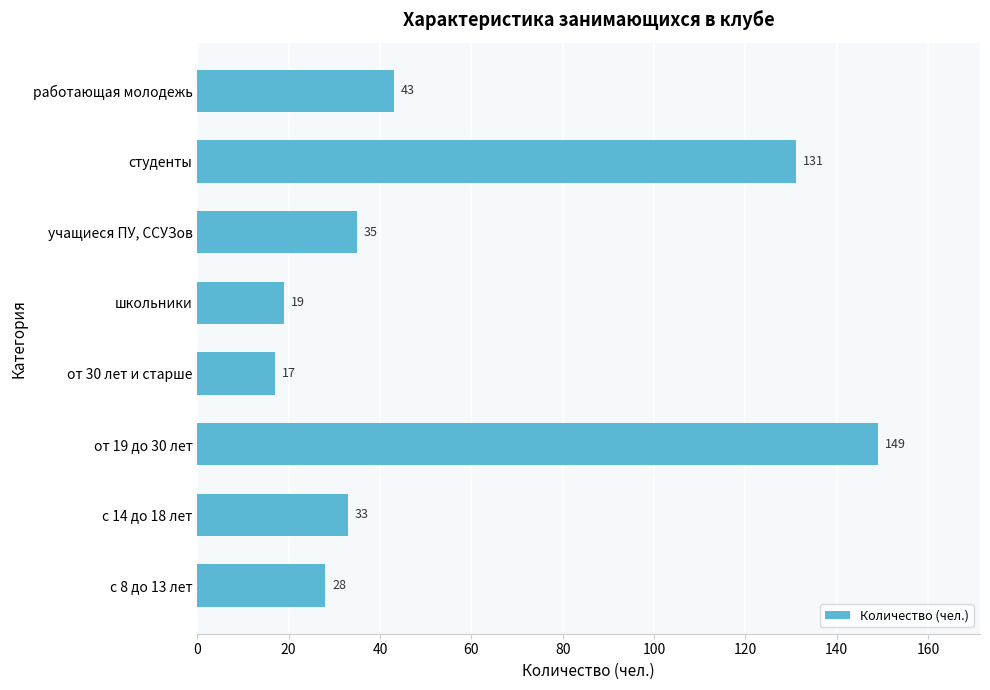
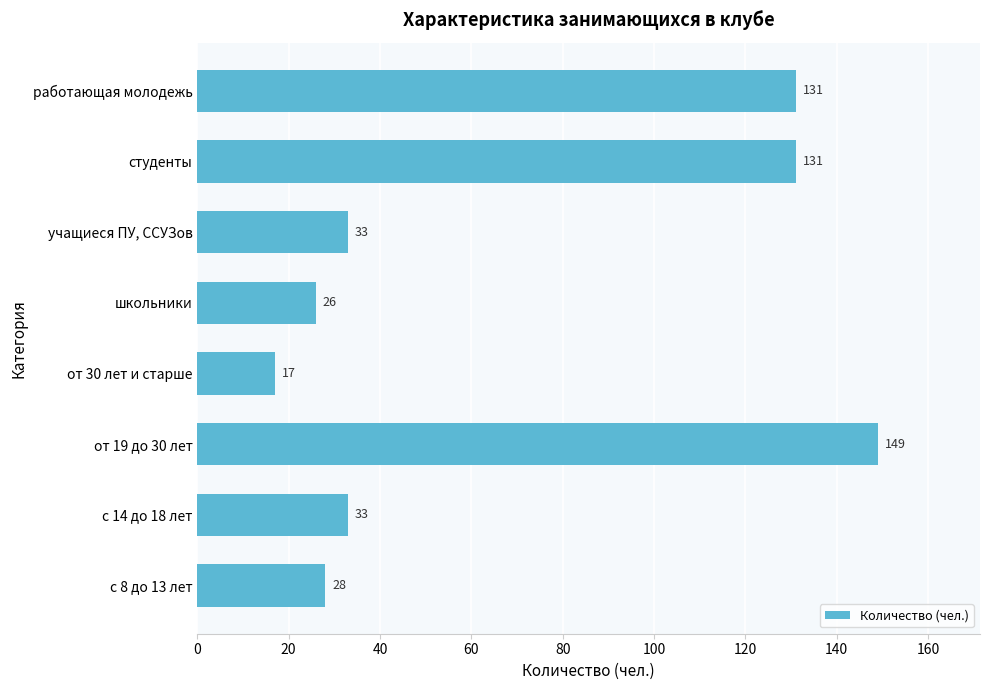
  {
-   "работающая молодежь": 43,
+   "работающая молодежь": 131,
    "студенты": 131,
-   "учащиеся ПУ, ССУЗов": 35,
-   "школьники": 19,
+   "учащиеся ПУ, ССУЗов": 33,
+   "школьники": 26,
    "от 30 лет и старше": 17,
    "от 19 до 30 лет": 149,
    "с 14 до 18 лет": 33,
    "с 8 до 13 лет": 28
  }
